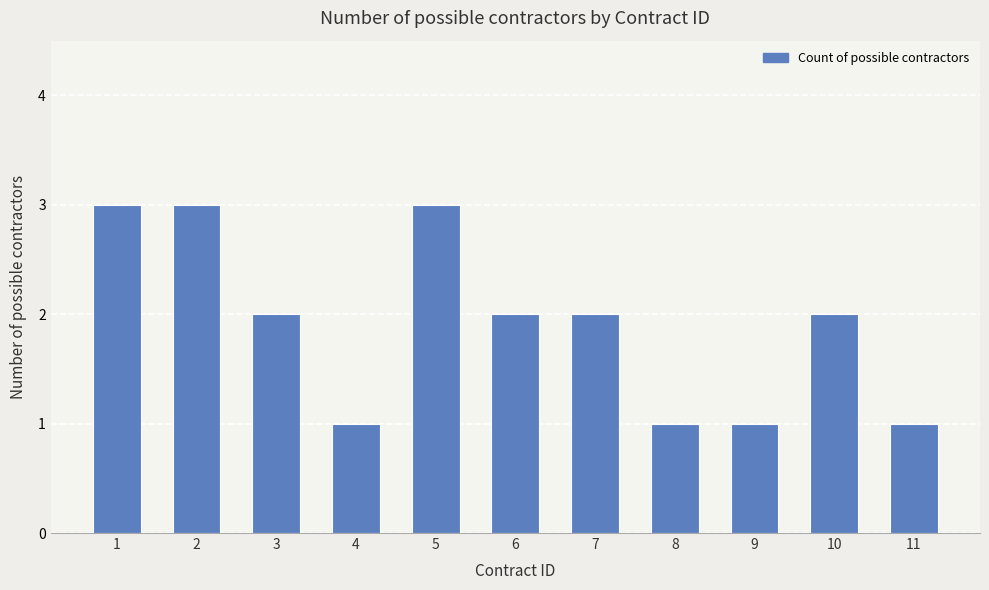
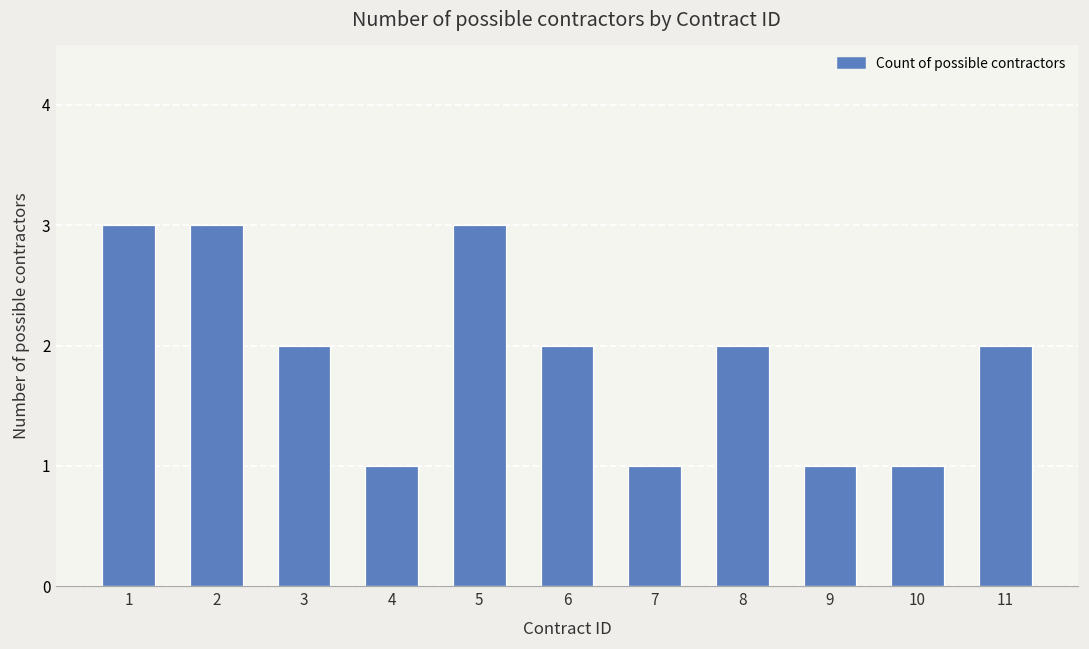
  {
    "1": 3,
    "2": 3,
    "3": 2,
    "4": 1,
    "5": 3,
    "6": 2,
-   "7": 2,
-   "8": 1,
+   "7": 1,
+   "8": 2,
    "9": 1,
-   "10": 2,
-   "11": 1
+   "10": 1,
+   "11": 2
  }
